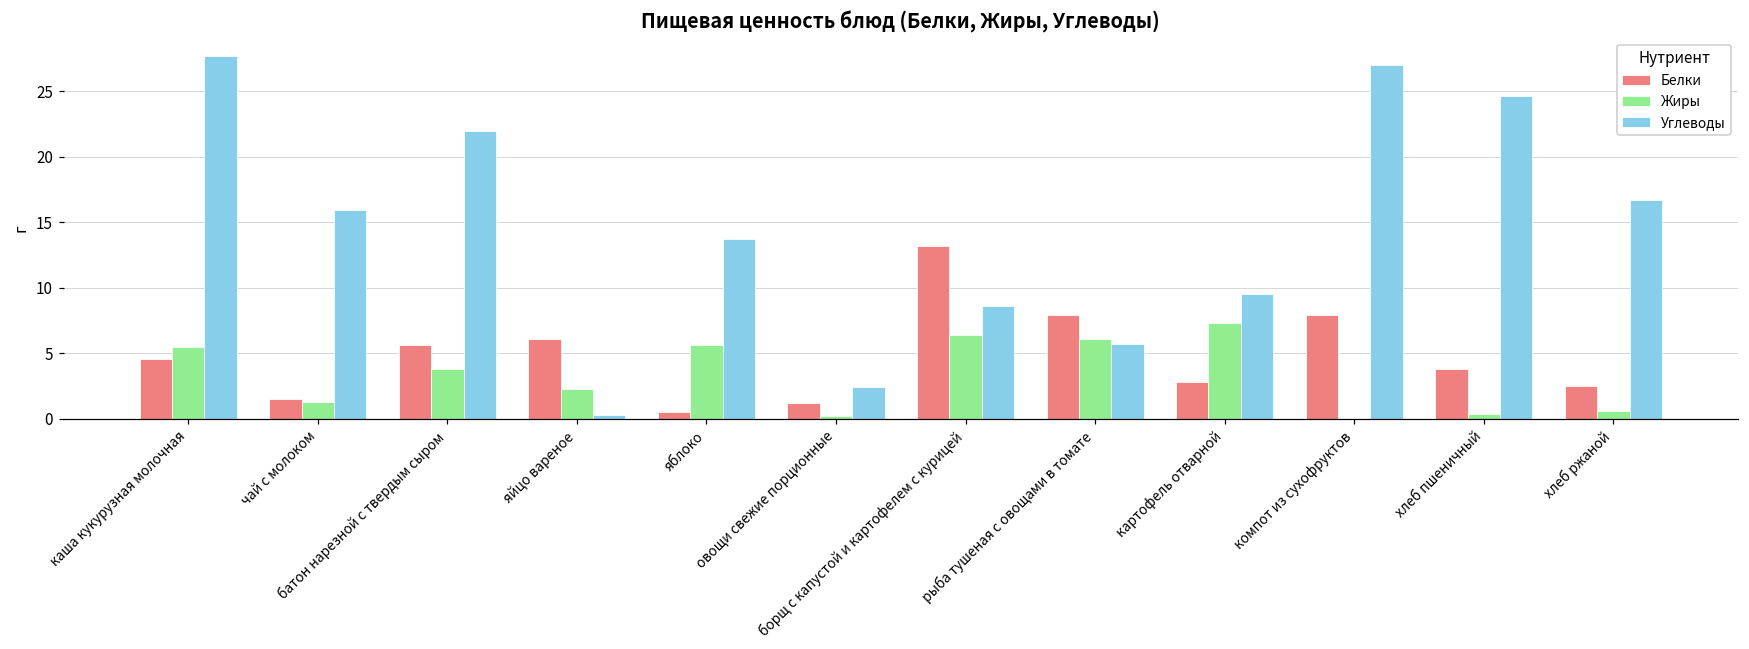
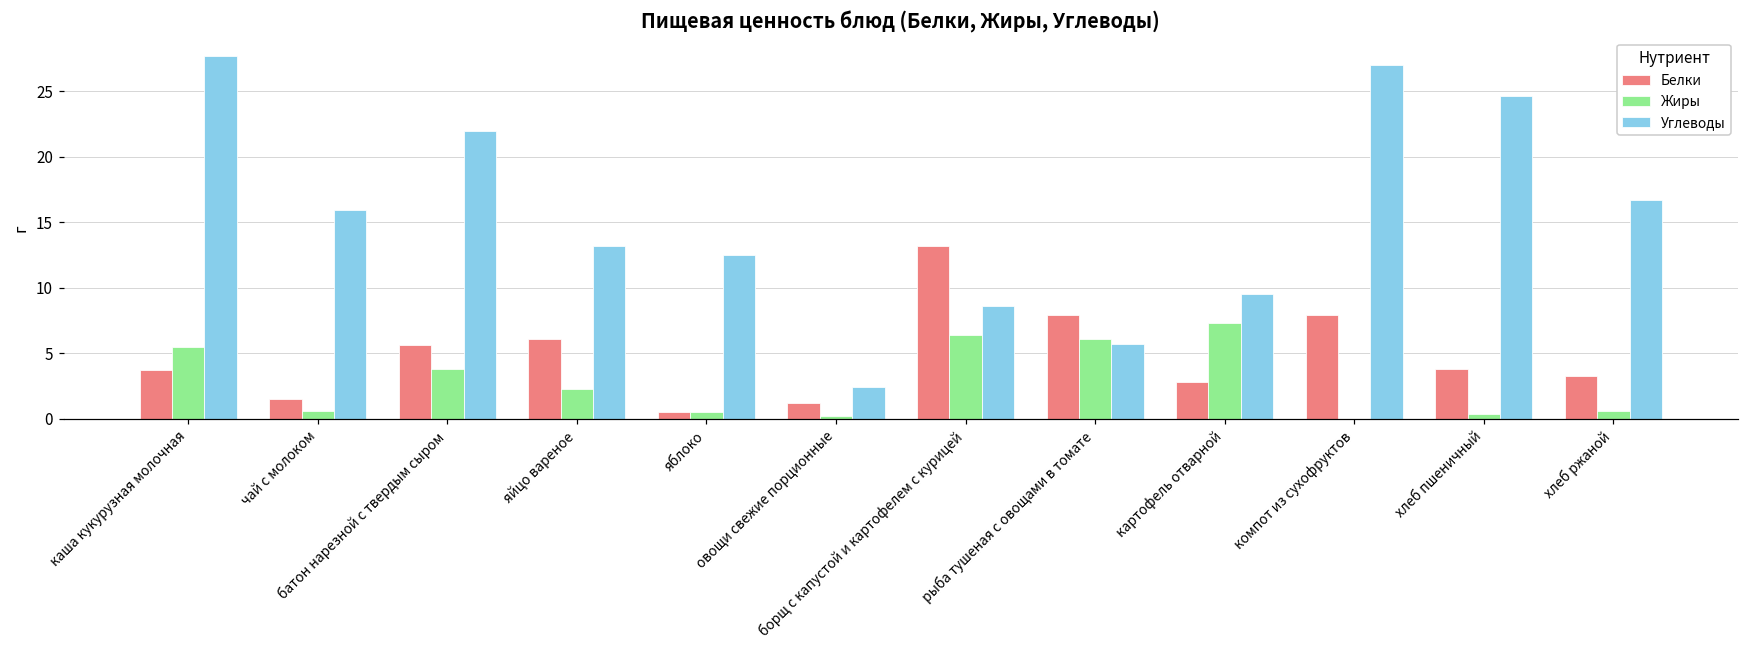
  {
    "Белки": {
-     "каша кукурузная молочная": 4.6,
+     "каша кукурузная молочная": 3.7,
      "чай с молоком": 1.5,
      "батон нарезной с твердым сыром": 5.6,
      "яйцо вареное": 6.1,
      "яблоко": 0.5,
      "овощи свежие порционные": 1.2,
      "борщ с капустой и картофелем с курицей": 13.2,
      "рыба тушеная с овощами в томате": 7.9,
      "картофель отварной": 2.8,
      "компот из сухофруктов": 7.9,
      "хлеб пшеничный": 3.8,
-     "хлеб ржаной": 2.5
+     "хлеб ржаной": 3.3
    },
    "Жиры": {
      "каша кукурузная молочная": 5.5,
-     "чай с молоком": 1.3,
+     "чай с молоком": 0.6,
      "батон нарезной с твердым сыром": 3.8,
      "яйцо вареное": 2.3,
-     "яблоко": 5.6,
+     "яблоко": 0.5,
      "борщ с капустой и картофелем с курицей": 6.4,
      "рыба тушеная с овощами в томате": 6.1,
      "картофель отварной": 7.3,
      "компот из сухофруктов": 0.0,
      "хлеб пшеничный": 0.4,
      "хлеб ржаной": 0.6
    },
    "Углеводы": {
      "каша кукурузная молочная": 27.7,
      "чай с молоком": 15.9,
      "батон нарезной с твердым сыром": 22.0,
-     "яйцо вареное": 0.3,
-     "яблоко": 13.7,
+     "яйцо вареное": 13.2,
+     "яблоко": 12.5,
      "овощи свежие порционные": 2.4,
      "борщ с капустой и картофелем с курицей": 8.6,
      "рыба тушеная с овощами в томате": 5.7,
      "картофель отварной": 9.5,
      "компот из сухофруктов": 27.0,
      "хлеб пшеничный": 24.6,
      "хлеб ржаной": 16.7
    }
  }
